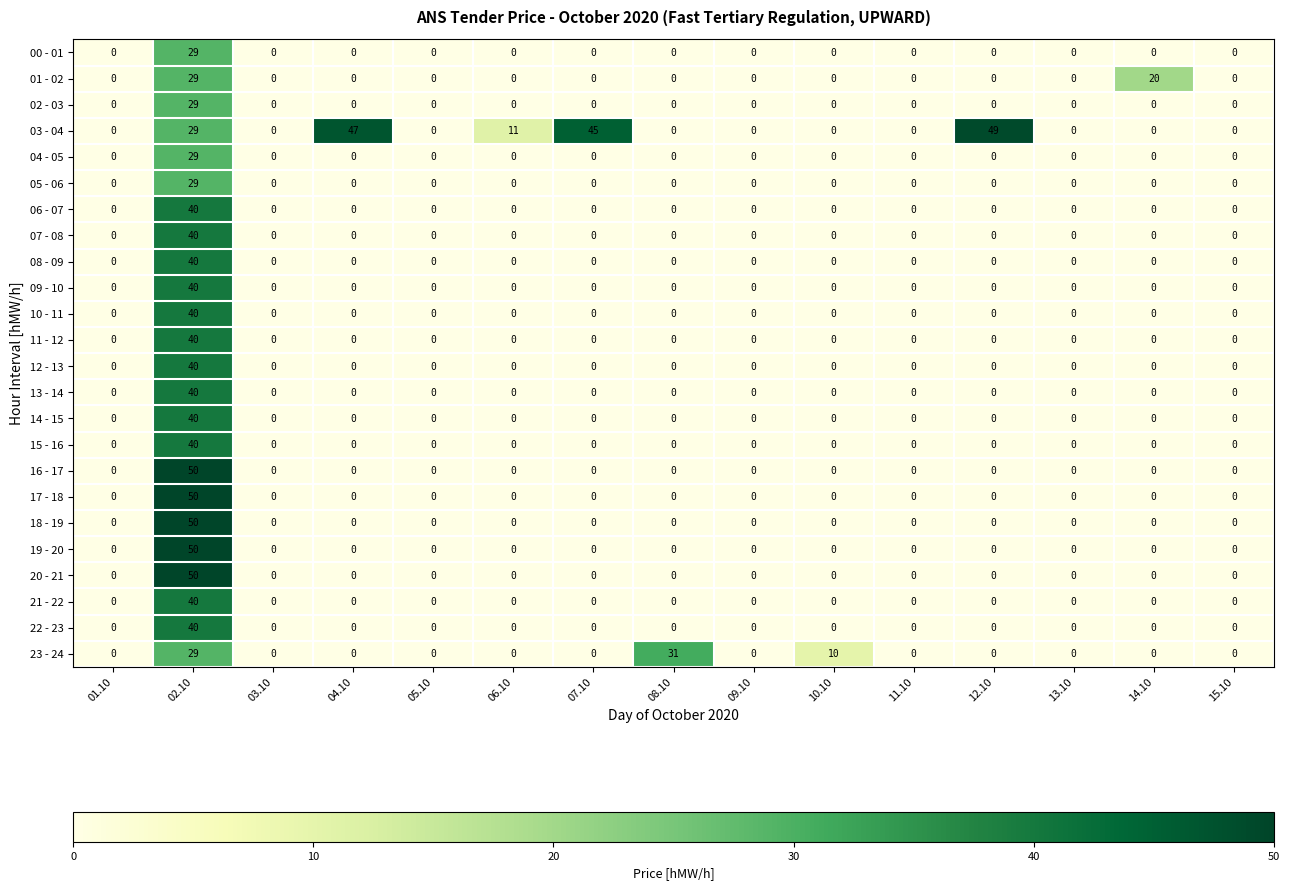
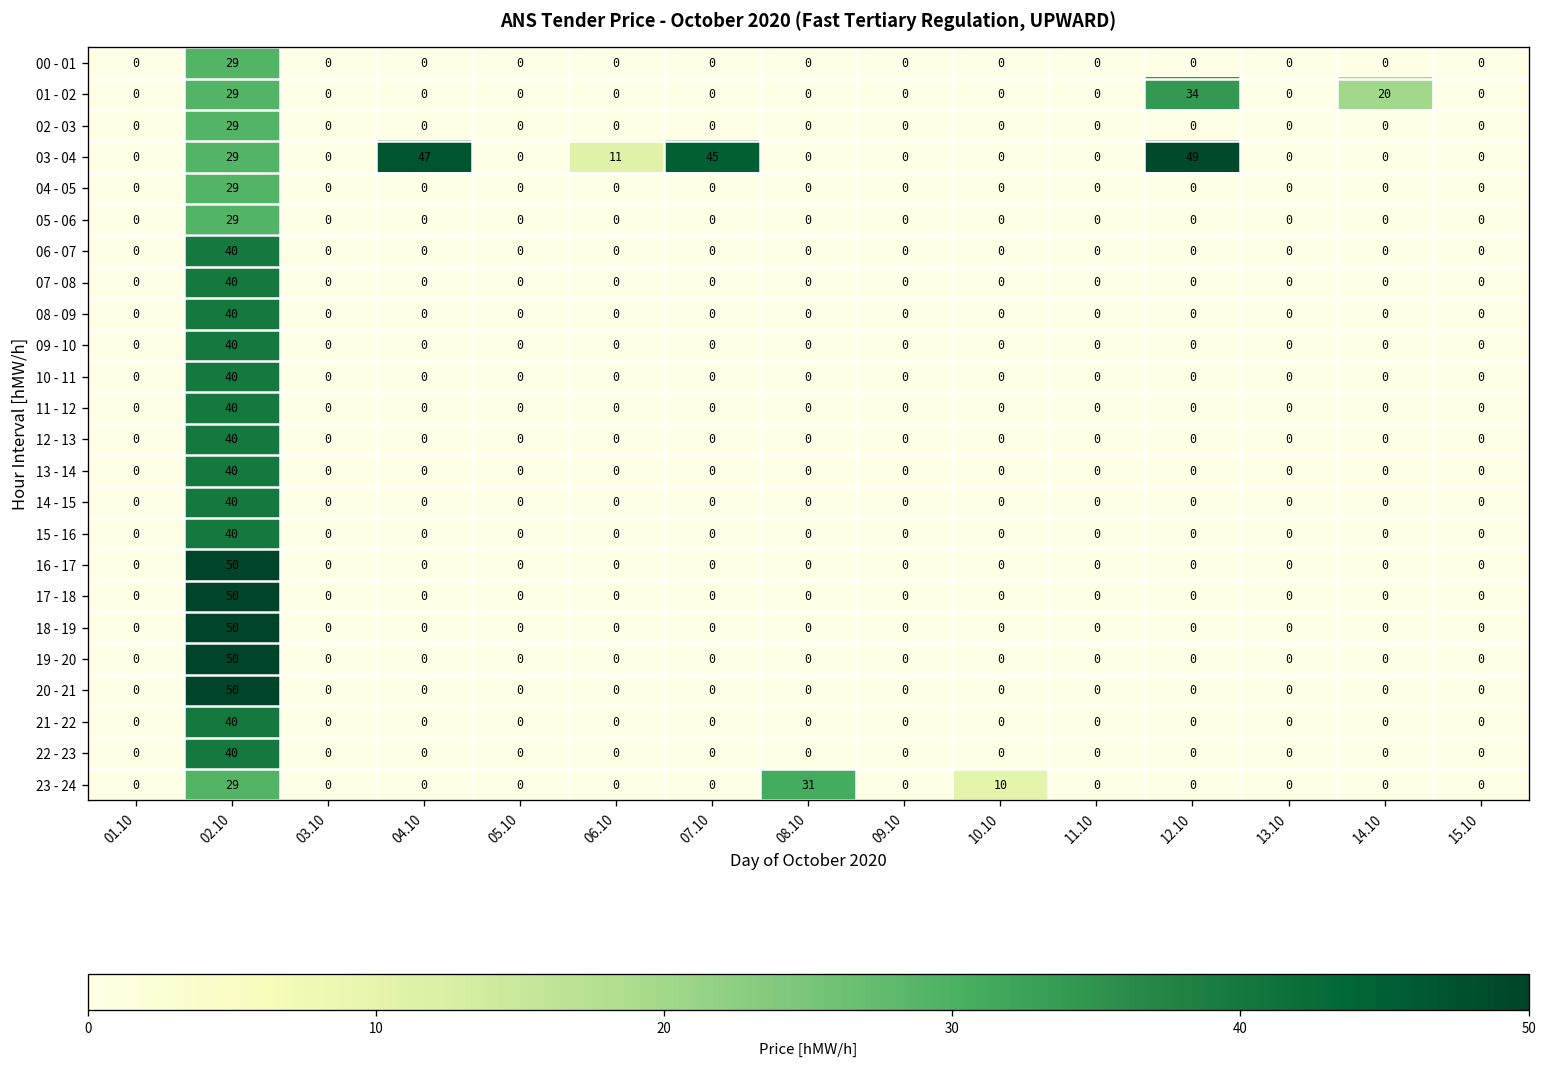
  {
    "01 - 02": {
      "01.10": 0,
      "02.10": 29,
      "03.10": 0,
      "04.10": 0,
      "05.10": 0,
      "06.10": 0,
      "07.10": 0,
      "08.10": 0,
      "09.10": 0,
      "10.10": 0,
      "11.10": 0,
-     "12.10": 0,
+     "12.10": 34,
      "13.10": 0,
      "14.10": 20,
      "15.10": 0
    }
  }
